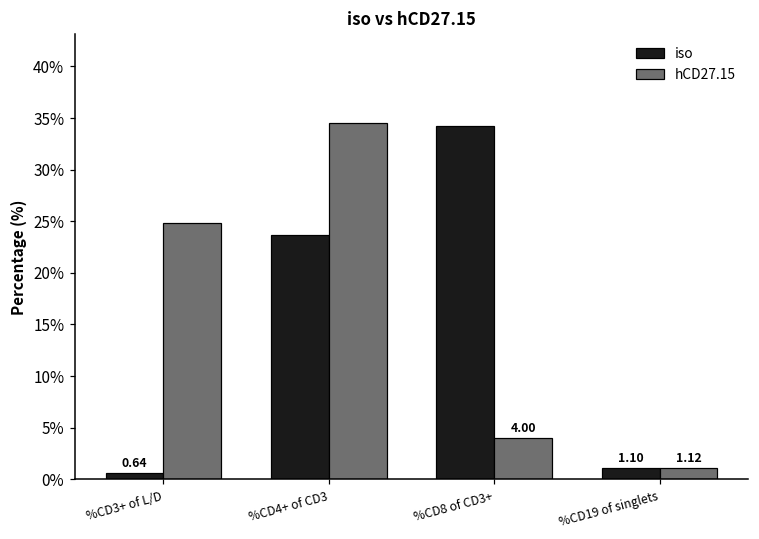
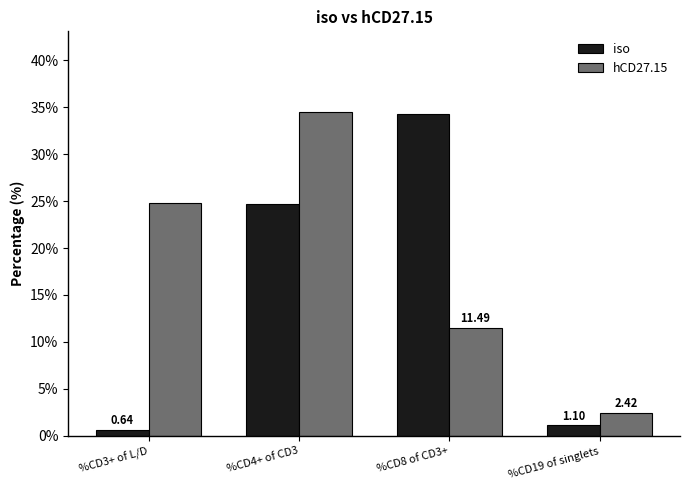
  {
    "iso": {
-     "%CD4+ of CD3": "24%",
+     "%CD4+ of CD3": "25%",
      "%CD8 of CD3+": "34%"
    },
    "hCD27.15": {
-     "%CD8 of CD3+": "4.00",
-     "%CD19 of singlets": "1.12"
+     "%CD8 of CD3+": "11.49",
+     "%CD19 of singlets": "2.42"
    }
  }
